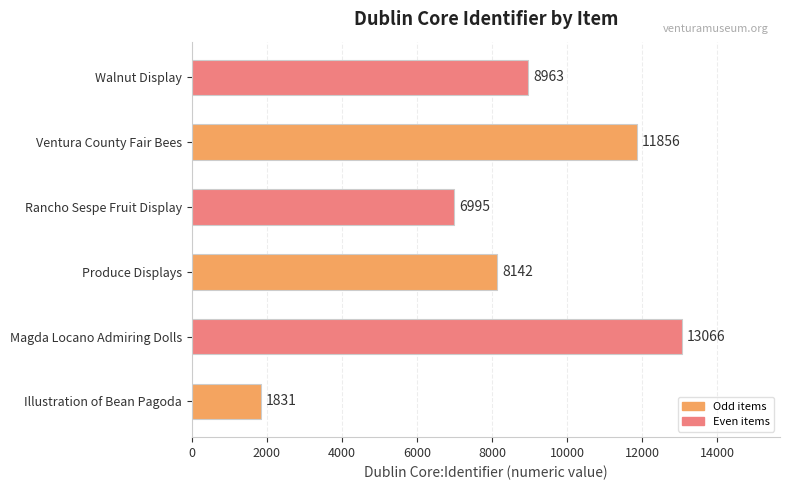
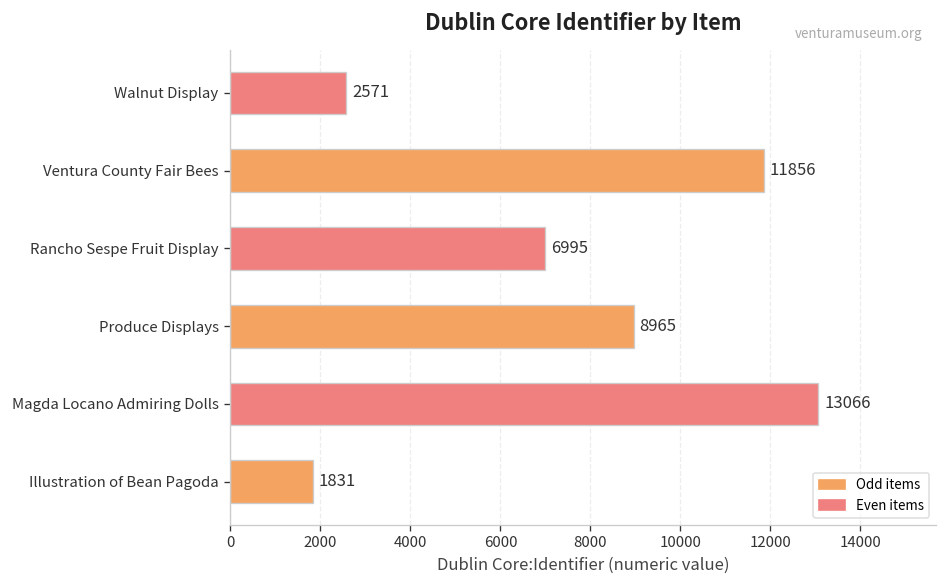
  {
-   "Walnut Display": 8963,
+   "Walnut Display": 2571,
    "Ventura County Fair Bees": 11856,
    "Rancho Sespe Fruit Display": 6995,
-   "Produce Displays": 8142,
+   "Produce Displays": 8965,
    "Magda Locano Admiring Dolls": 13066,
    "Illustration of Bean Pagoda": 1831
  }
